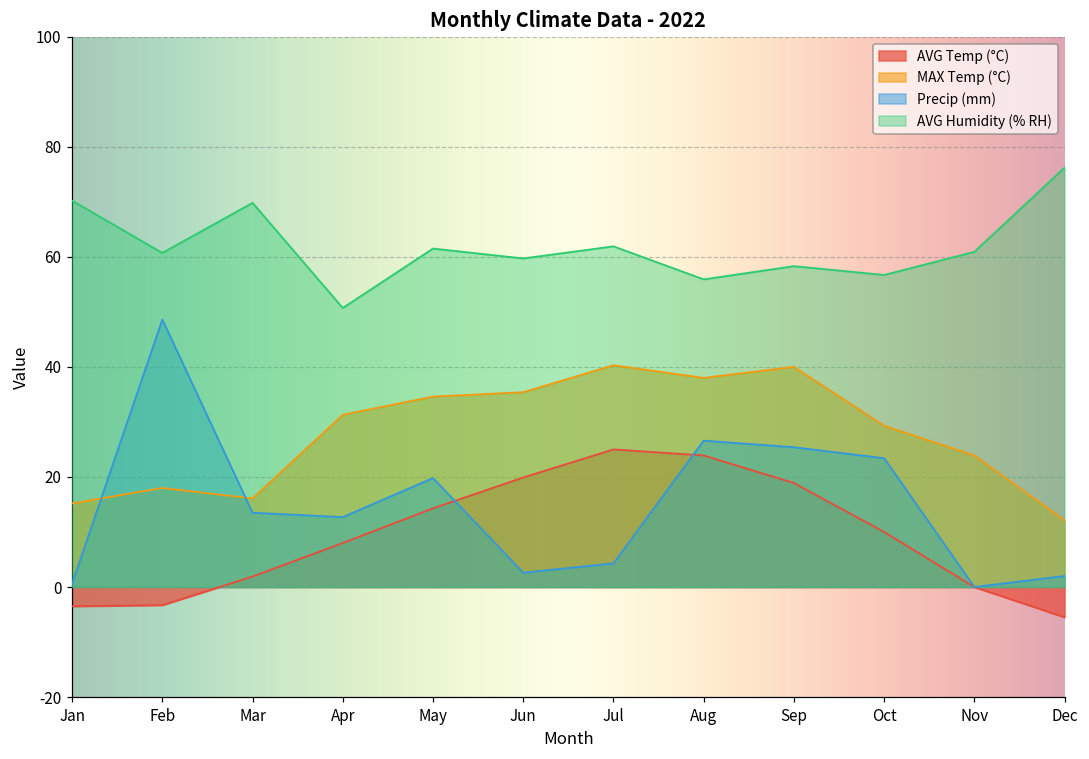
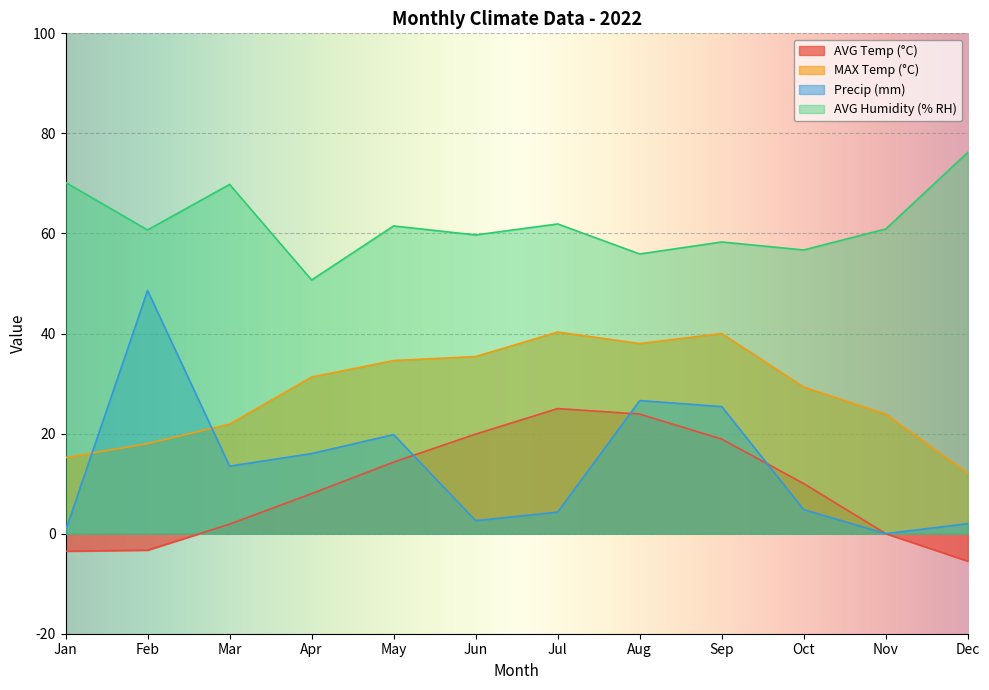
  {
    "MAX Temp (°C)": {
      "Jan": 15,
      "Feb": 18,
-     "Mar": 16,
+     "Mar": 22,
      "Apr": 31,
      "May": 35,
      "Jun": 35,
      "Jul": 40,
      "Aug": 38,
      "Sep": 40,
      "Oct": 29,
      "Nov": 24,
      "Dec": 12
    },
    "Precip (mm)": {
      "Jan": 1,
      "Feb": 49,
      "Mar": 14,
-     "Apr": 13,
+     "Apr": 16,
      "May": 20,
      "Jun": 3,
      "Jul": 4,
      "Aug": 27,
      "Sep": 25,
-     "Oct": 23,
+     "Oct": 5,
      "Dec": 2
    },
    "AVG Humidity (% RH)": {
      "Jan": 70,
      "Feb": 61,
      "Mar": 70,
      "Apr": 51,
      "May": 62,
      "Jun": 60,
      "Jul": 62,
      "Aug": 56,
      "Sep": 58,
      "Oct": 57,
      "Nov": 61,
      "Dec": 76
    }
  }
